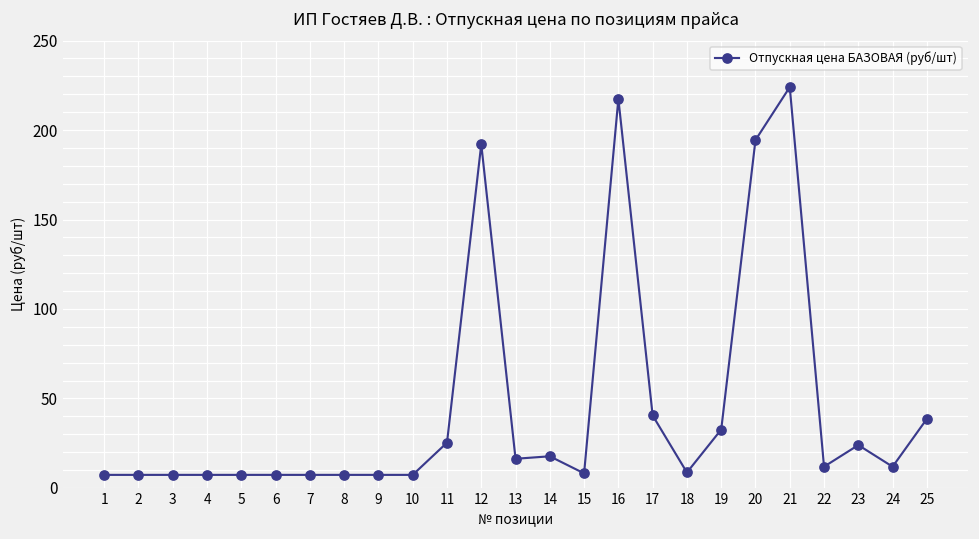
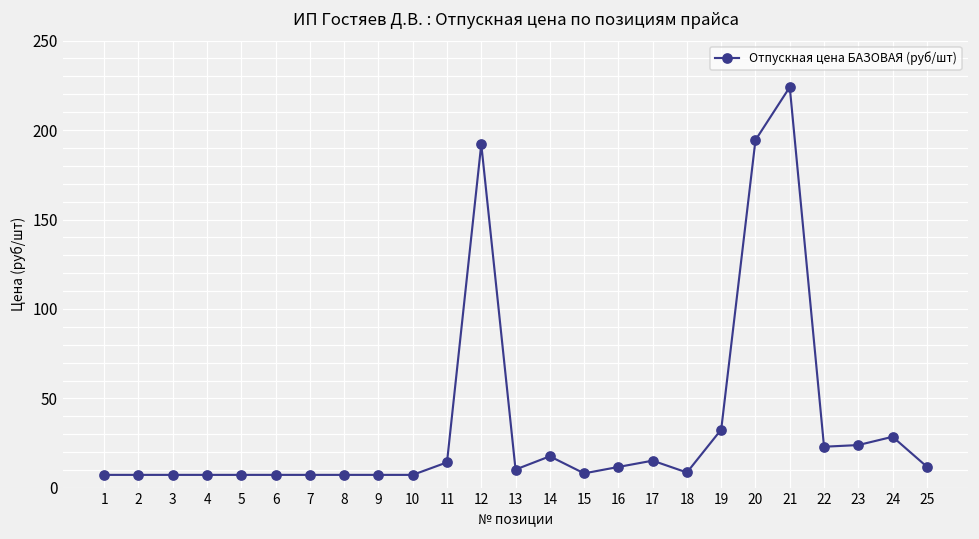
  {
    "1": 7,
    "2": 7,
    "3": 7,
    "4": 7,
    "5": 7,
    "6": 7,
    "7": 7,
    "8": 7,
    "9": 7,
    "10": 7,
-   "11": 25,
+   "11": 14,
    "12": 192,
-   "13": 16,
+   "13": 10,
    "14": 18,
    "15": 8,
-   "16": 217,
-   "17": 40,
+   "16": 12,
+   "17": 15,
    "18": 9,
    "19": 33,
    "20": 194,
    "21": 224,
-   "22": 12,
+   "22": 23,
    "23": 24,
-   "24": 12,
-   "25": 39
+   "24": 29,
+   "25": 12
  }
